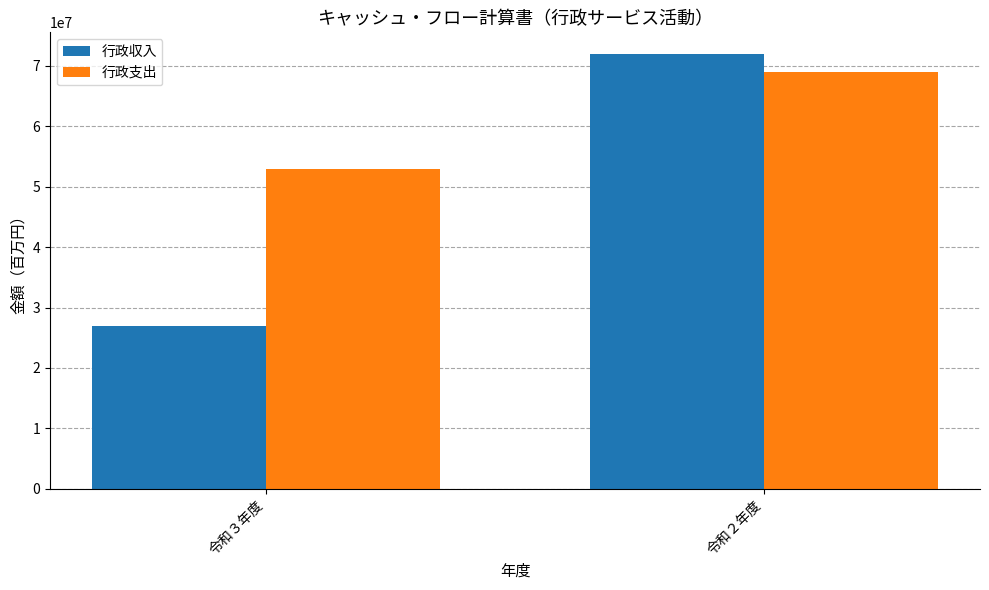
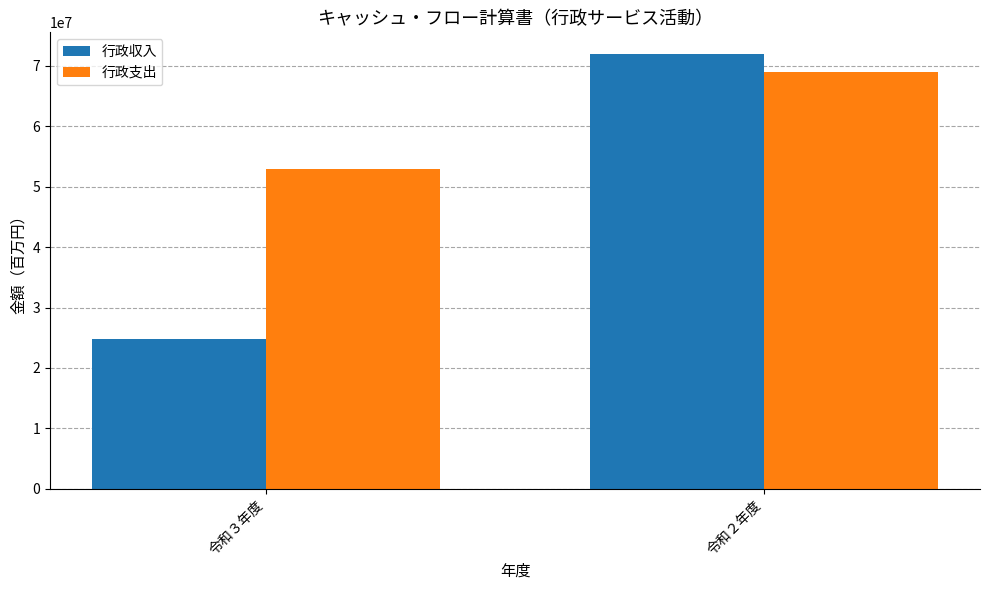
  {
    "行政収入": {
-     "令和３年度": 27000000,
+     "令和３年度": 25000000,
      "令和２年度": 72000000
    },
    "行政支出": {
      "令和３年度": 53000000,
      "令和２年度": 69000000
    }
  }
